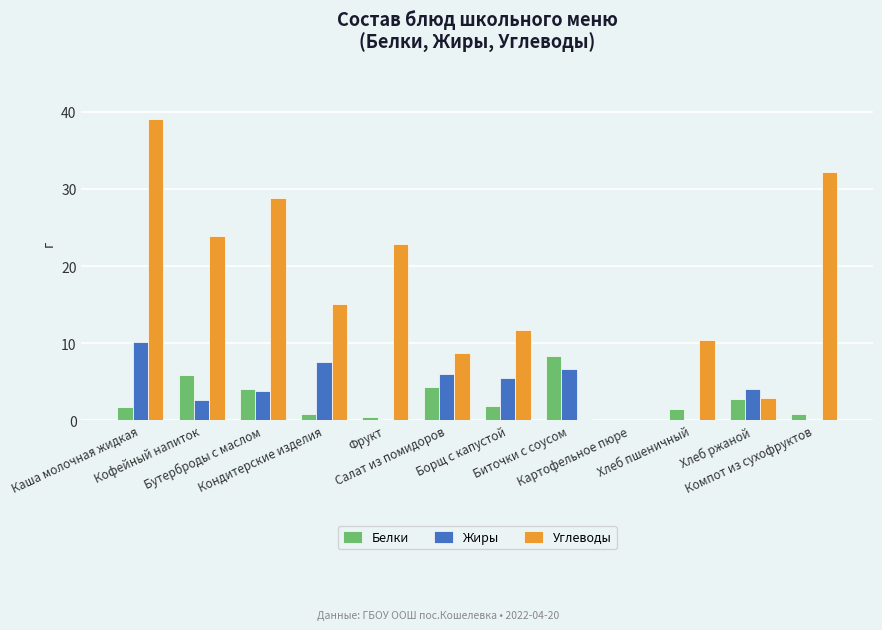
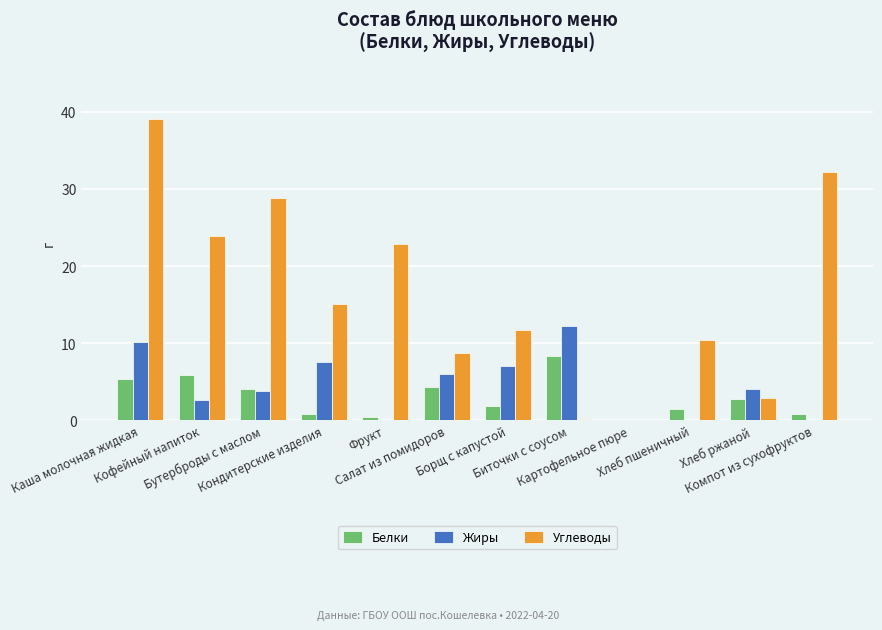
  {
    "Белки": {
-     "Каша молочная жидкая": 2,
+     "Каша молочная жидкая": 5,
      "Кофейный напиток": 6,
      "Бутерброды с маслом": 4,
      "Кондитерские изделия": 1,
      "Фрукт": 0,
      "Салат из помидоров": 4,
      "Борщ с капустой": 2,
      "Биточки с соусом": 8,
      "Картофельное пюре": 0,
      "Хлеб пшеничный": 2,
      "Хлеб ржаной": 3,
      "Компот из сухофруктов": 1
    },
    "Жиры": {
      "Каша молочная жидкая": 10,
      "Кофейный напиток": 3,
      "Бутерброды с маслом": 4,
      "Кондитерские изделия": 8,
      "Фрукт": 0,
      "Салат из помидоров": 6,
-     "Борщ с капустой": 6,
-     "Биточки с соусом": 7,
+     "Борщ с капустой": 7,
+     "Биточки с соусом": 12,
      "Картофельное пюре": 0,
      "Хлеб ржаной": 4,
      "Компот из сухофруктов": 0
    },
    "Углеводы": {
      "Каша молочная жидкая": 39,
      "Кофейный напиток": 24,
      "Бутерброды с маслом": 29,
      "Кондитерские изделия": 15,
      "Фрукт": 23,
      "Салат из помидоров": 9,
      "Борщ с капустой": 12,
      "Картофельное пюре": 0,
      "Хлеб пшеничный": 10,
      "Хлеб ржаной": 3,
      "Компот из сухофруктов": 32
    }
  }
